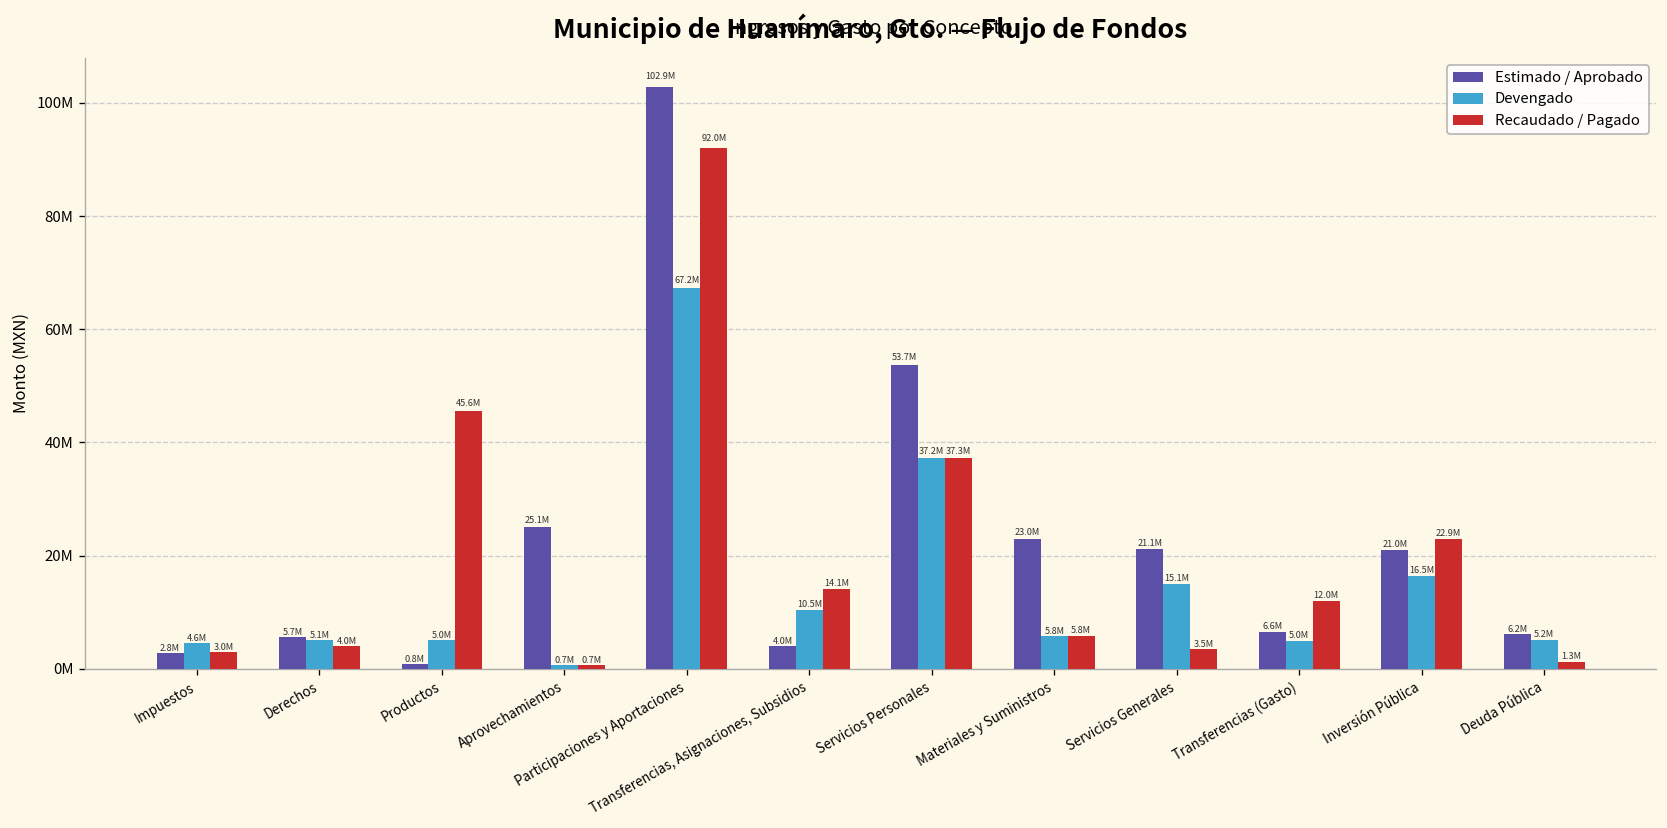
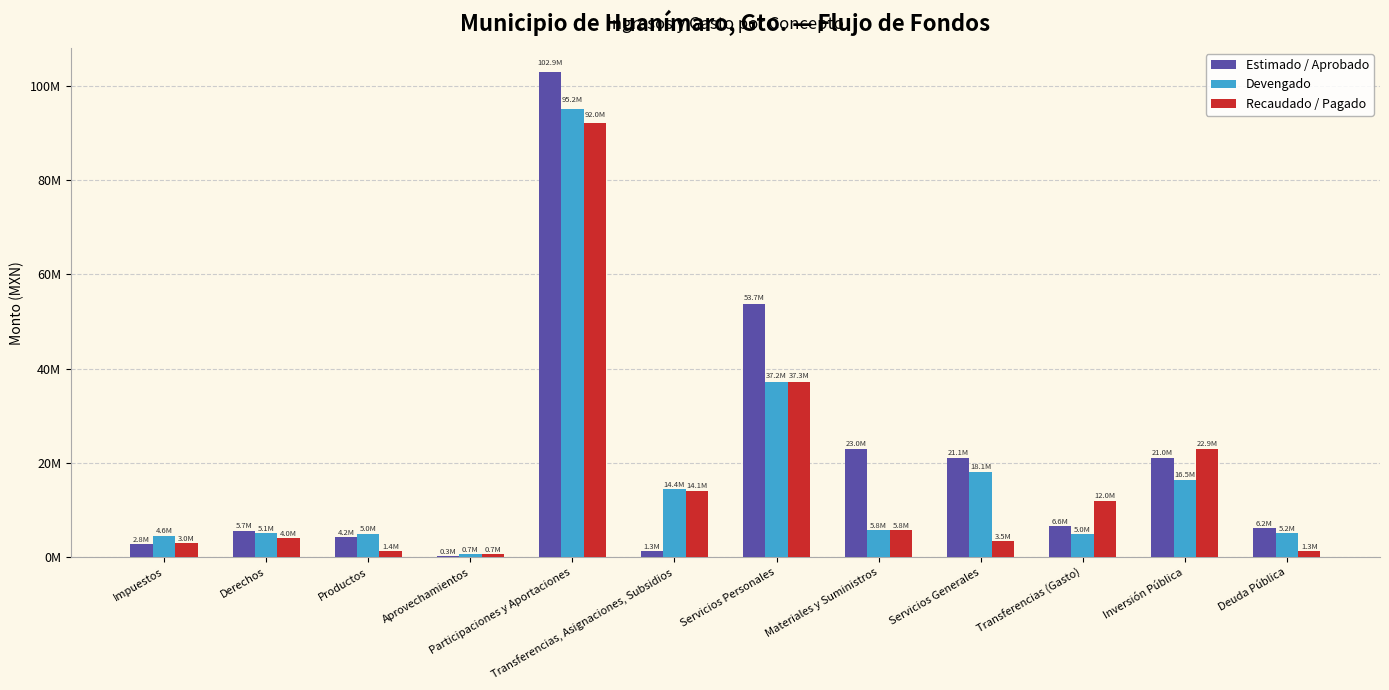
  {
    "Estimado / Aprobado": {
      "Impuestos": "2.8M",
      "Derechos": "5.7M",
-     "Productos": "0.8M",
-     "Aprovechamientos": "25.1M",
+     "Productos": "4.2M",
+     "Aprovechamientos": "0.3M",
      "Participaciones y Aportaciones": "102.9M",
-     "Transferencias, Asignaciones, Subsidios": "4.0M",
+     "Transferencias, Asignaciones, Subsidios": "1.3M",
      "Servicios Personales": "53.7M",
      "Materiales y Suministros": "23.0M",
      "Servicios Generales": "21.1M",
      "Transferencias (Gasto)": "6.6M",
      "Inversión Pública": "21.0M",
      "Deuda Pública": "6.2M"
    },
    "Devengado": {
      "Impuestos": "4.6M",
      "Derechos": "5.1M",
      "Productos": "5.0M",
      "Aprovechamientos": "0.7M",
-     "Participaciones y Aportaciones": "67.2M",
-     "Transferencias, Asignaciones, Subsidios": "10.5M",
+     "Participaciones y Aportaciones": "95.2M",
+     "Transferencias, Asignaciones, Subsidios": "14.4M",
      "Servicios Personales": "37.2M",
      "Materiales y Suministros": "5.8M",
-     "Servicios Generales": "15.1M",
+     "Servicios Generales": "18.1M",
      "Transferencias (Gasto)": "5.0M",
      "Inversión Pública": "16.5M",
      "Deuda Pública": "5.2M"
    },
    "Recaudado / Pagado": {
      "Impuestos": "3.0M",
      "Derechos": "4.0M",
-     "Productos": "45.6M",
+     "Productos": "1.4M",
      "Aprovechamientos": "0.7M",
      "Participaciones y Aportaciones": "92.0M",
      "Transferencias, Asignaciones, Subsidios": "14.1M",
      "Servicios Personales": "37.3M",
      "Materiales y Suministros": "5.8M",
      "Servicios Generales": "3.5M",
      "Transferencias (Gasto)": "12.0M",
      "Inversión Pública": "22.9M",
      "Deuda Pública": "1.3M"
    }
  }
